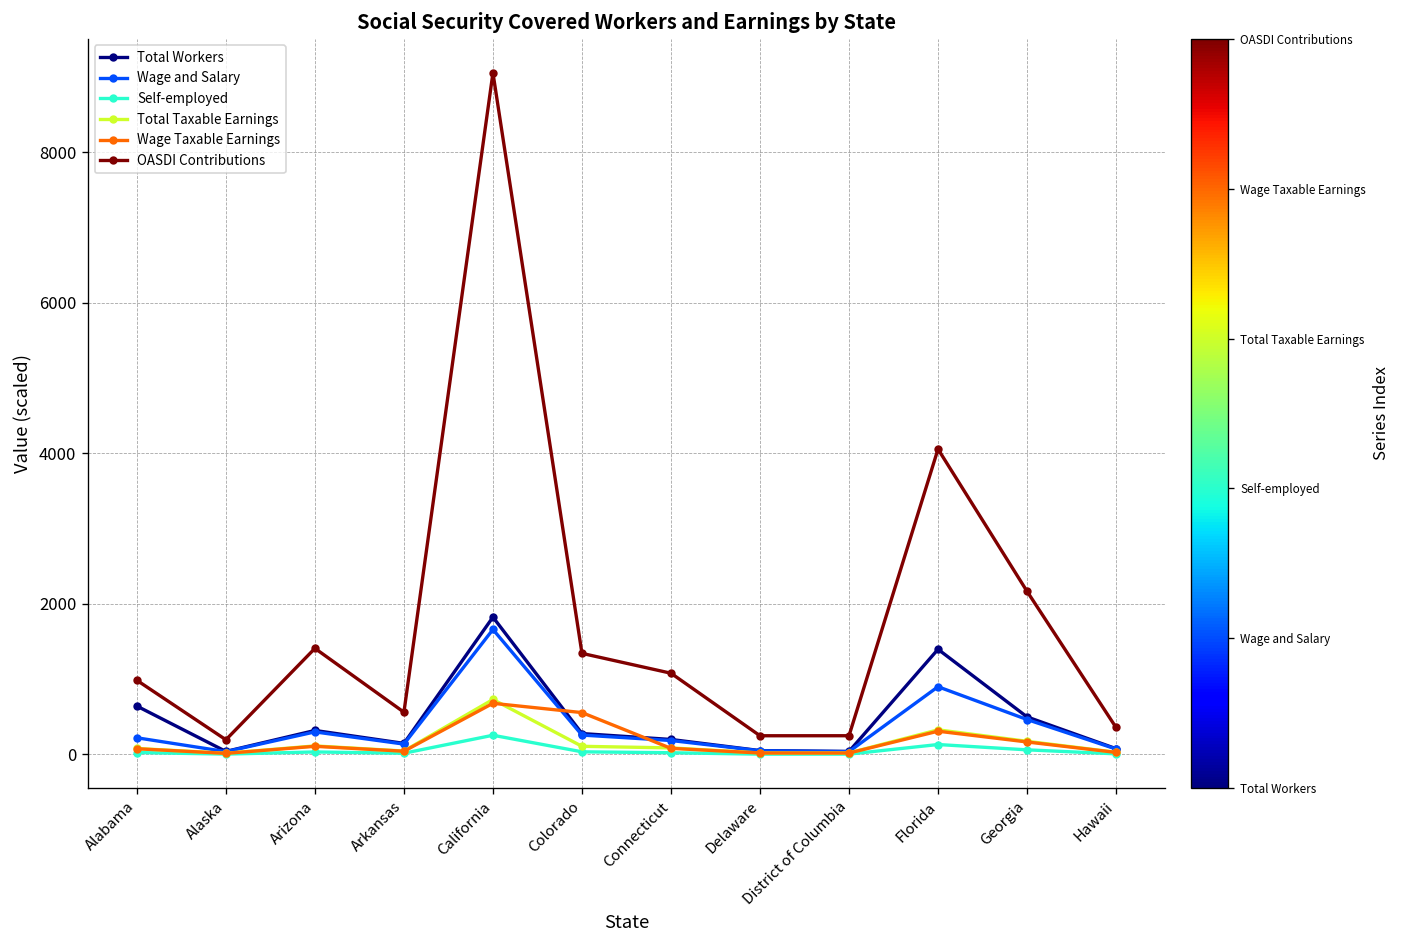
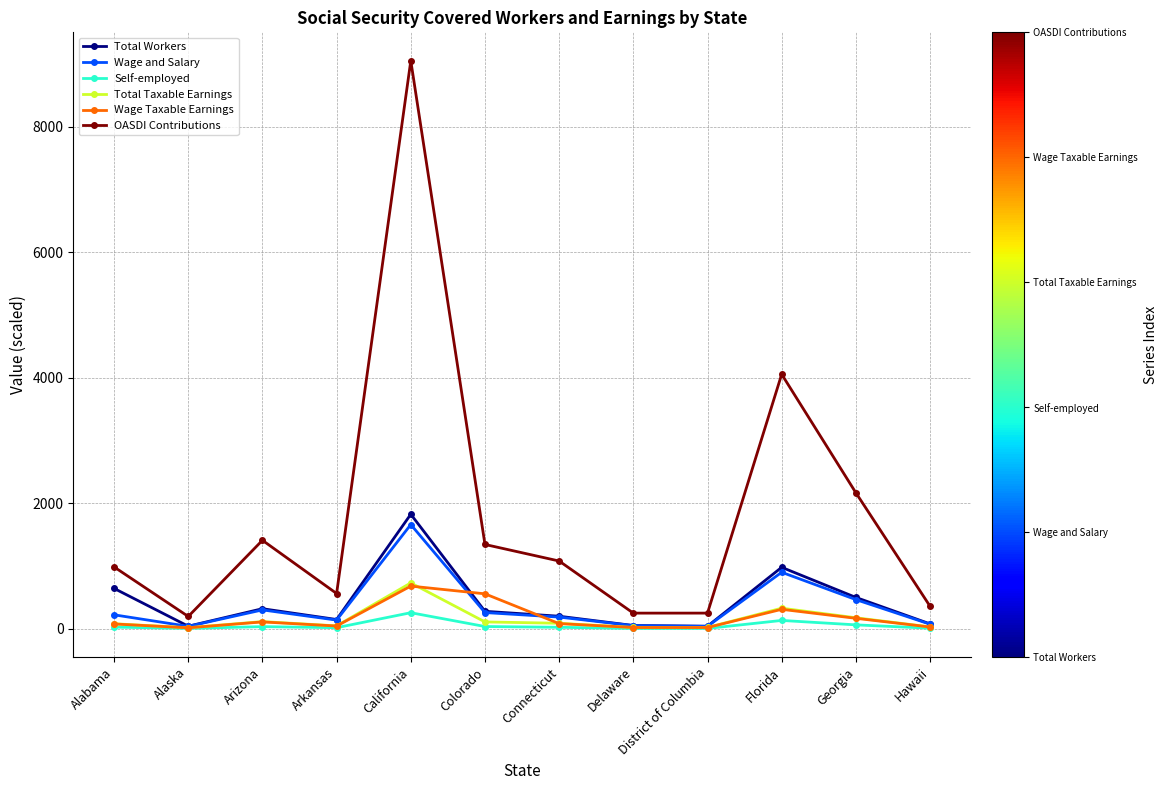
  {
    "Total Workers": {
      "Alabama": 600,
      "California": 1800,
-     "Florida": 1400
+     "Florida": 1000
    },
    "Wage and Salary": {
      "Alabama": 200,
      "California": 1700,
      "Florida": 900
    },
    "Self-employed": {
      "Alabama": 0,
      "Arizona": 0,
      "California": 300,
      "Colorado": 0,
      "Connecticut": 0,
      "Florida": 100,
      "Georgia": 100
    },
    "Total Taxable Earnings": {
      "California": 700,
      "Colorado": 100
    },
    "Wage Taxable Earnings": {
      "California": 700,
      "Colorado": 600
    },
    "OASDI Contributions": {
      "Alabama": 1000,
      "Alaska": 200,
      "Arizona": 1400,
      "Arkansas": 600,
      "California": 9100,
      "Colorado": 1300,
      "Connecticut": 1100,
      "Delaware": 200,
      "District of Columbia": 200,
      "Florida": 4100,
      "Georgia": 2200,
      "Hawaii": 400
    }
  }
